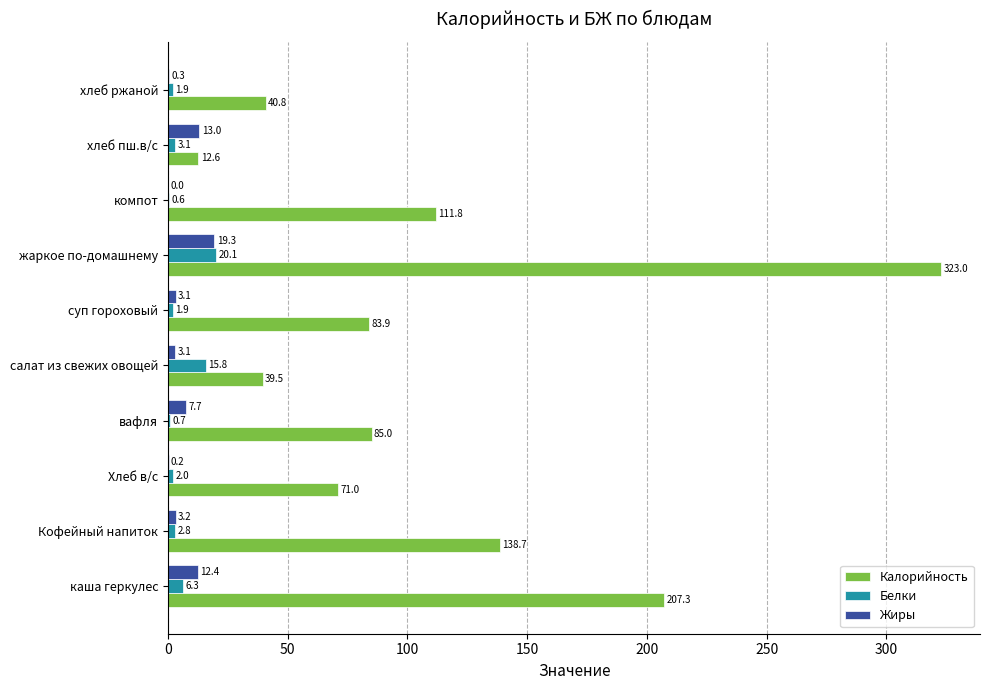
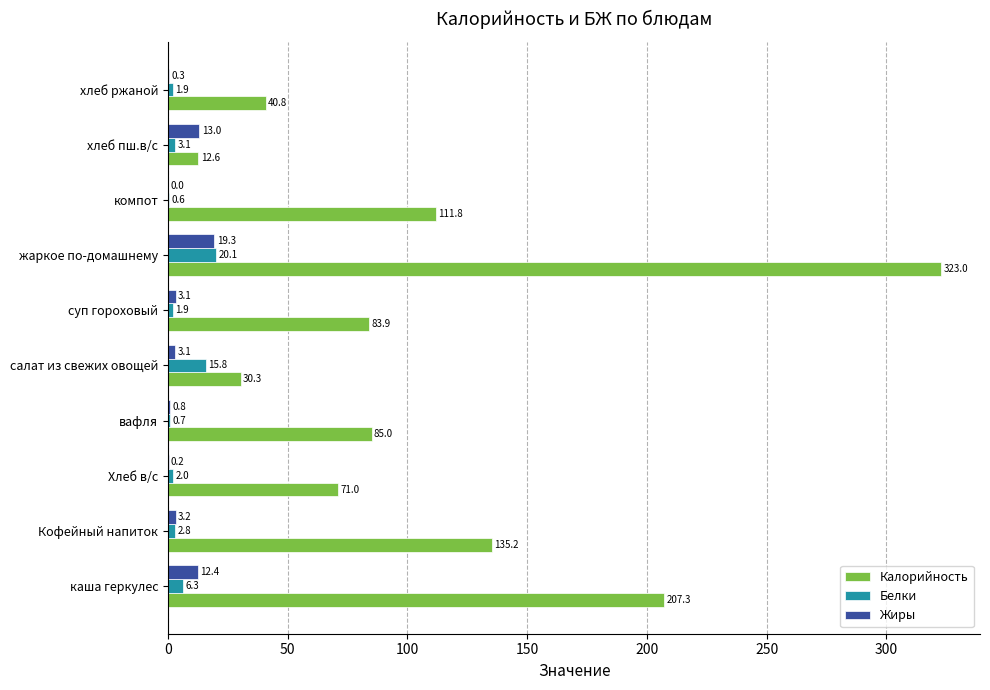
  {
    "Калорийность": {
      "хлеб ржаной": 40.8,
      "хлеб пш.в/с": 12.6,
      "компот": 111.8,
      "жаркое по-домашнему": 323.0,
      "суп гороховый": 83.9,
-     "салат из свежих овощей": 39.5,
+     "салат из свежих овощей": 30.3,
      "вафля": 85.0,
      "Хлеб в/с": 71.0,
-     "Кофейный напиток": 138.7,
+     "Кофейный напиток": 135.2,
      "каша геркулес": 207.3
    },
    "Белки": {
      "хлеб ржаной": 1.9,
      "хлеб пш.в/с": 3.1,
      "компот": 0.6,
      "жаркое по-домашнему": 20.1,
      "суп гороховый": 1.9,
      "салат из свежих овощей": 15.8,
      "вафля": 0.7,
      "Хлеб в/с": 2.0,
      "Кофейный напиток": 2.8,
      "каша геркулес": 6.3
    },
    "Жиры": {
      "хлеб ржаной": 0.3,
      "хлеб пш.в/с": 13.0,
      "компот": 0.0,
      "жаркое по-домашнему": 19.3,
      "суп гороховый": 3.1,
      "салат из свежих овощей": 3.1,
-     "вафля": 7.7,
+     "вафля": 0.8,
      "Хлеб в/с": 0.2,
      "Кофейный напиток": 3.2,
      "каша геркулес": 12.4
    }
  }
